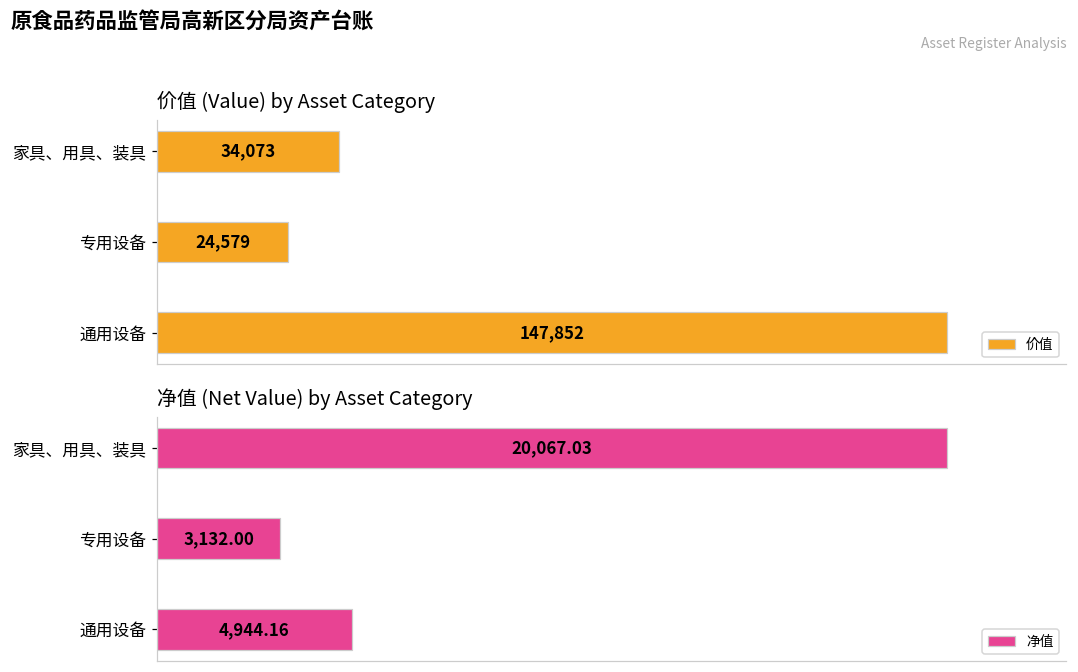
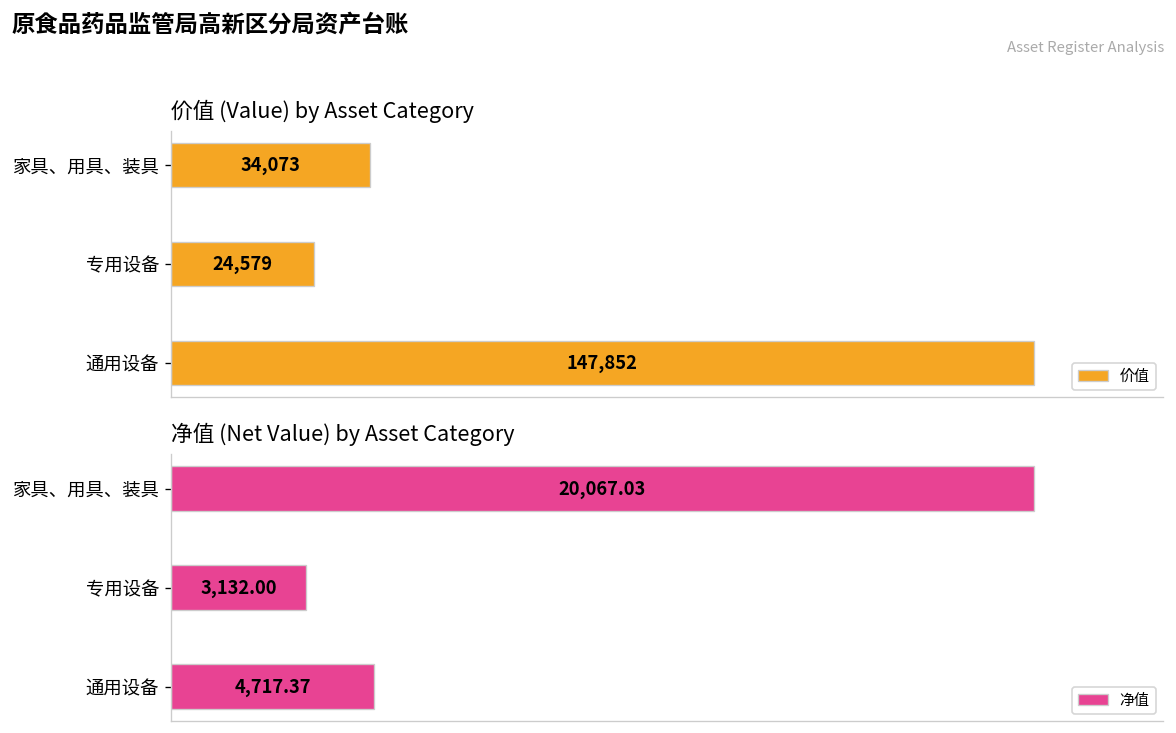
  {
    "价值 (Value) by Asset Category": {
      "家具、用具、装具": "34,073",
      "专用设备": "24,579",
      "通用设备": "147,852"
    },
    "净值 (Net Value) by Asset Category": {
      "家具、用具、装具": "20,067.03",
      "专用设备": "3,132.00",
-     "通用设备": "4,944.16"
+     "通用设备": "4,717.37"
    }
  }
